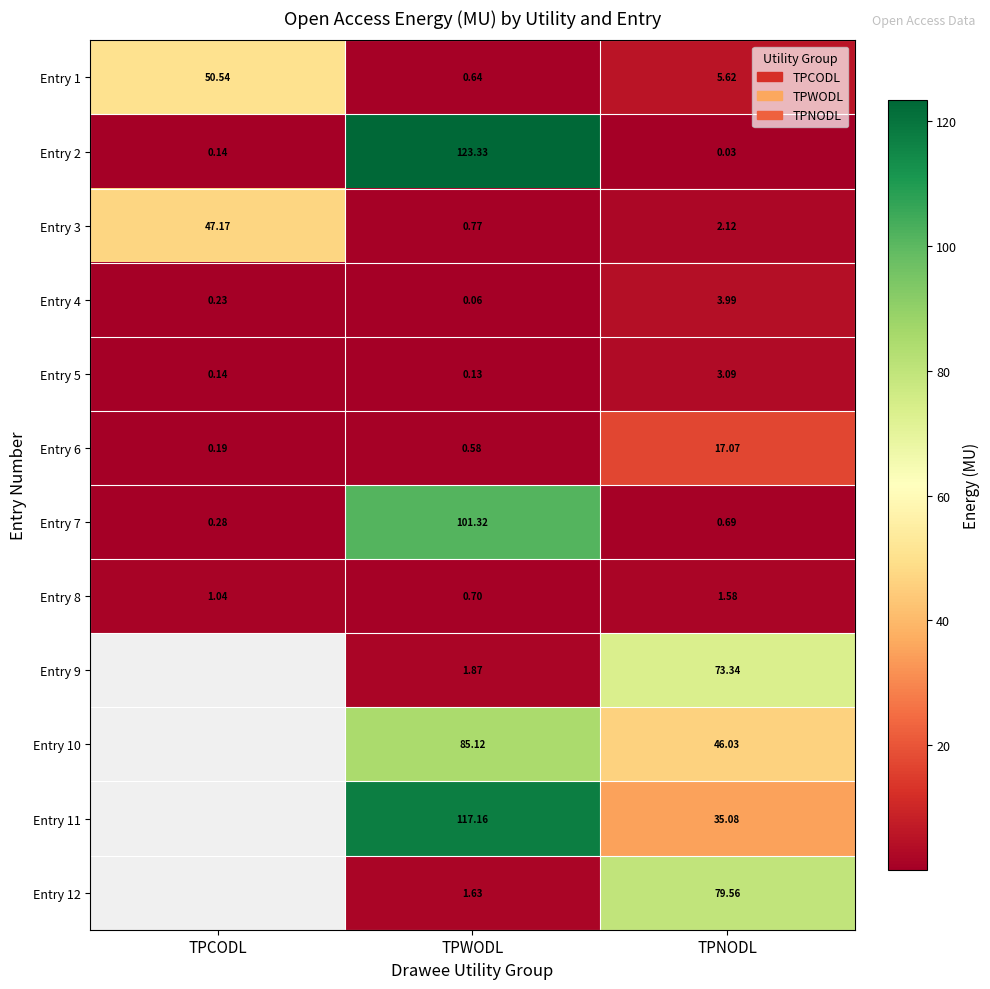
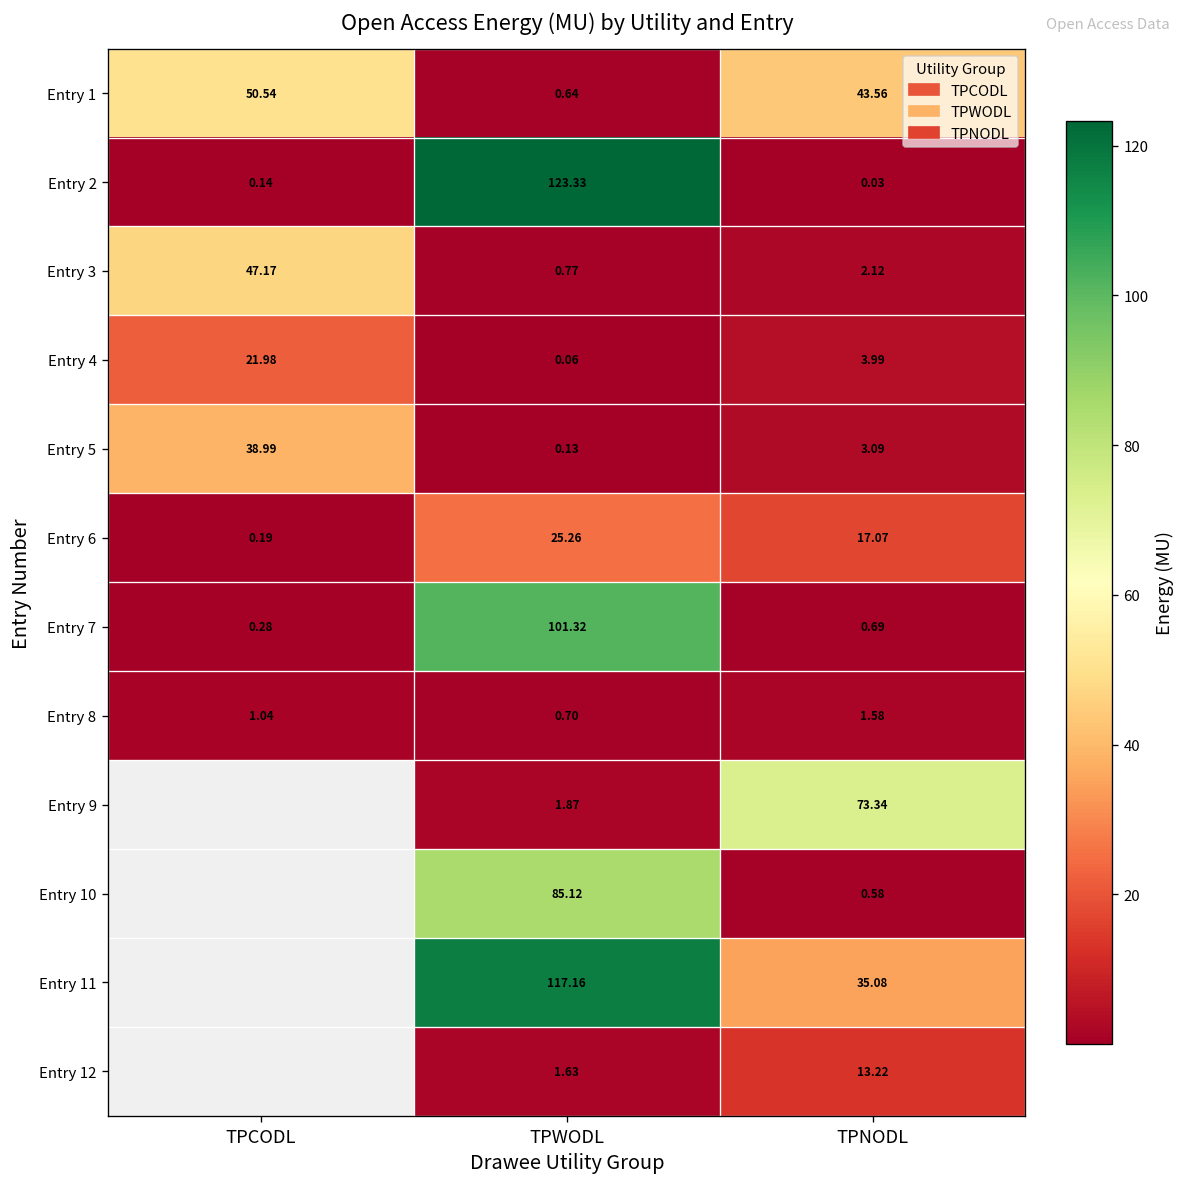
  {
    "Entry 1": {
      "TPCODL": 50.54,
      "TPWODL": 0.64,
-     "TPNODL": 5.62
+     "TPNODL": 43.56
    },
    "Entry 2": {
      "TPCODL": 0.14,
      "TPWODL": 123.33,
      "TPNODL": 0.03
    },
    "Entry 3": {
      "TPCODL": 47.17,
      "TPWODL": 0.77,
      "TPNODL": 2.12
    },
    "Entry 4": {
-     "TPCODL": 0.23,
+     "TPCODL": 21.98,
      "TPWODL": 0.06,
      "TPNODL": 3.99
    },
    "Entry 5": {
-     "TPCODL": 0.14,
+     "TPCODL": 38.99,
      "TPWODL": 0.13,
      "TPNODL": 3.09
    },
    "Entry 6": {
      "TPCODL": 0.19,
-     "TPWODL": 0.58,
+     "TPWODL": 25.26,
      "TPNODL": 17.07
    },
    "Entry 7": {
      "TPCODL": 0.28,
      "TPWODL": 101.32,
      "TPNODL": 0.69
    },
    "Entry 8": {
      "TPCODL": 1.04,
      "TPWODL": 0.70,
      "TPNODL": 1.58
    },
    "Entry 9": {
      "TPWODL": 1.87,
      "TPNODL": 73.34
    },
    "Entry 10": {
      "TPWODL": 85.12,
-     "TPNODL": 46.03
+     "TPNODL": 0.58
    },
    "Entry 11": {
      "TPWODL": 117.16,
      "TPNODL": 35.08
    },
    "Entry 12": {
      "TPWODL": 1.63,
-     "TPNODL": 79.56
+     "TPNODL": 13.22
    }
  }
